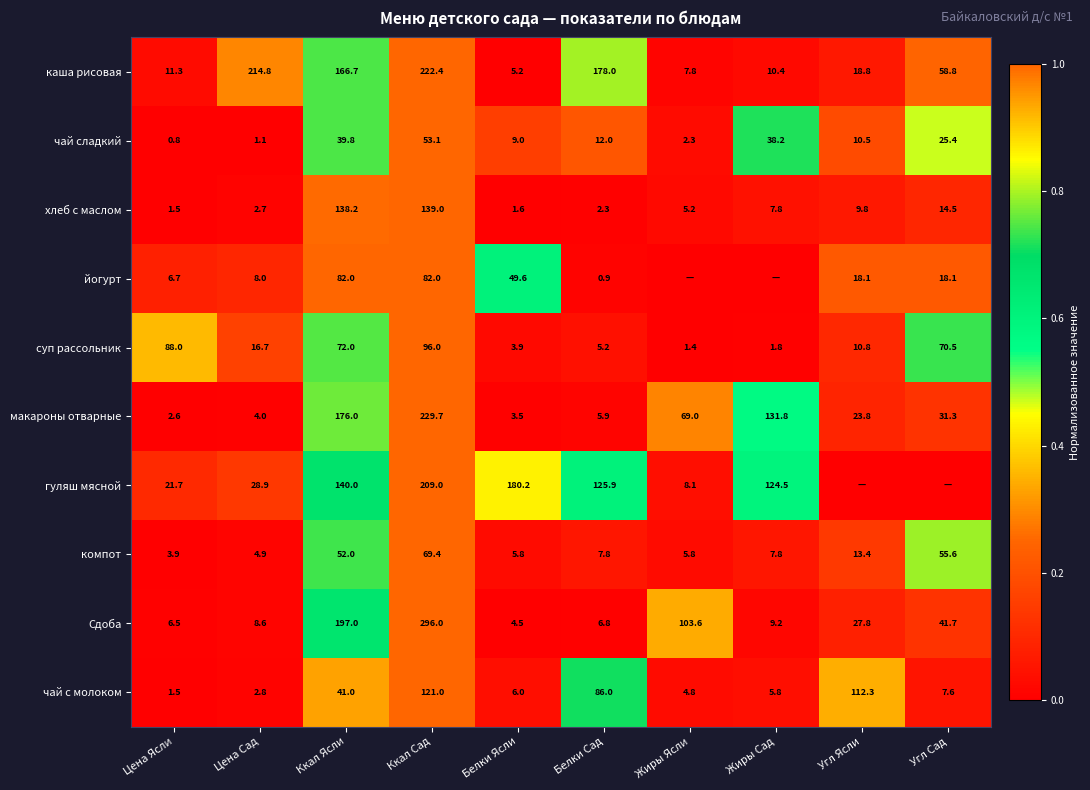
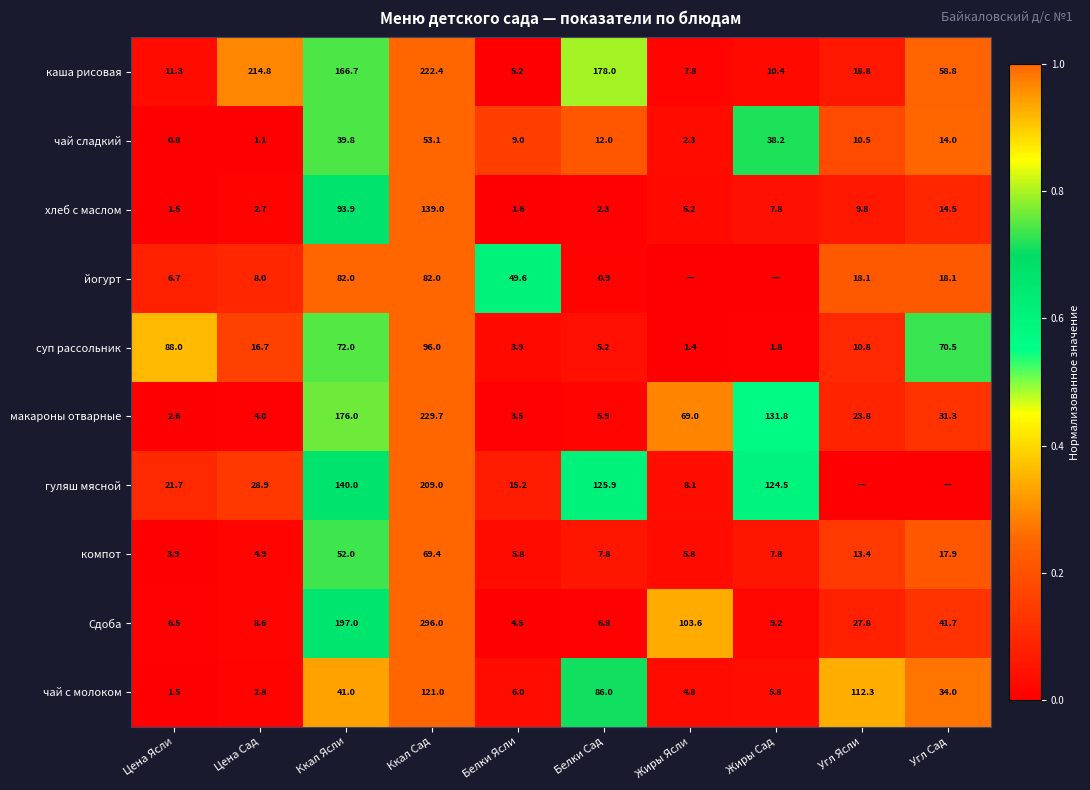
  {
    "каша рисовая": {
      "Цена Ясли": 11.3,
      "Цена Сад": 214.8,
      "Ккал Ясли": 166.7,
      "Ккал Сад": 222.4,
      "Белки Ясли": 5.2,
      "Белки Сад": 178.0,
      "Жиры Ясли": 7.8,
      "Жиры Сад": 10.4,
      "Угл Ясли": 18.8,
      "Угл Сад": 58.8
    },
    "чай сладкий": {
      "Цена Ясли": 0.8,
      "Цена Сад": 1.1,
      "Ккал Ясли": 39.8,
      "Ккал Сад": 53.1,
      "Белки Ясли": 9.0,
      "Белки Сад": 12.0,
      "Жиры Ясли": 2.3,
      "Жиры Сад": 38.2,
      "Угл Ясли": 10.5,
-     "Угл Сад": 25.4
+     "Угл Сад": 14.0
    },
    "хлеб с маслом": {
      "Цена Ясли": 1.5,
      "Цена Сад": 2.7,
-     "Ккал Ясли": 138.2,
+     "Ккал Ясли": 93.9,
      "Ккал Сад": 139.0,
      "Белки Ясли": 1.6,
      "Белки Сад": 2.3,
      "Жиры Ясли": 5.2,
      "Жиры Сад": 7.8,
      "Угл Ясли": 9.8,
      "Угл Сад": 14.5
    },
    "йогурт": {
      "Цена Ясли": 6.7,
      "Цена Сад": 8.0,
      "Ккал Ясли": 82.0,
      "Ккал Сад": 82.0,
      "Белки Ясли": 49.6,
      "Белки Сад": 0.9,
      "Угл Ясли": 18.1,
      "Угл Сад": 18.1
    },
    "суп рассольник": {
      "Цена Ясли": 88.0,
      "Цена Сад": 16.7,
      "Ккал Ясли": 72.0,
      "Ккал Сад": 96.0,
      "Белки Ясли": 3.9,
      "Белки Сад": 5.2,
      "Жиры Ясли": 1.4,
      "Жиры Сад": 1.8,
      "Угл Ясли": 10.8,
      "Угл Сад": 70.5
    },
    "макароны отварные": {
      "Цена Ясли": 2.6,
      "Цена Сад": 4.0,
      "Ккал Ясли": 176.0,
      "Ккал Сад": 229.7,
      "Белки Ясли": 3.5,
      "Белки Сад": 5.9,
      "Жиры Ясли": 69.0,
      "Жиры Сад": 131.8,
      "Угл Ясли": 23.8,
      "Угл Сад": 31.3
    },
    "гуляш мясной": {
      "Цена Ясли": 21.7,
      "Цена Сад": 28.9,
      "Ккал Ясли": 140.0,
      "Ккал Сад": 209.0,
-     "Белки Ясли": 180.2,
+     "Белки Ясли": 15.2,
      "Белки Сад": 125.9,
      "Жиры Ясли": 8.1,
      "Жиры Сад": 124.5
    },
    "компот": {
      "Цена Ясли": 3.9,
      "Цена Сад": 4.9,
      "Ккал Ясли": 52.0,
      "Ккал Сад": 69.4,
      "Белки Ясли": 5.8,
      "Белки Сад": 7.8,
      "Жиры Ясли": 5.8,
      "Жиры Сад": 7.8,
      "Угл Ясли": 13.4,
-     "Угл Сад": 55.6
+     "Угл Сад": 17.9
    },
    "Сдоба": {
      "Цена Ясли": 6.5,
      "Цена Сад": 8.6,
      "Ккал Ясли": 197.0,
      "Ккал Сад": 296.0,
      "Белки Ясли": 4.5,
      "Белки Сад": 6.8,
      "Жиры Ясли": 103.6,
      "Жиры Сад": 9.2,
      "Угл Ясли": 27.8,
      "Угл Сад": 41.7
    },
    "чай с молоком": {
      "Цена Ясли": 1.5,
      "Цена Сад": 2.8,
      "Ккал Ясли": 41.0,
      "Ккал Сад": 121.0,
      "Белки Ясли": 6.0,
      "Белки Сад": 86.0,
      "Жиры Ясли": 4.8,
      "Жиры Сад": 5.8,
      "Угл Ясли": 112.3,
-     "Угл Сад": 7.6
+     "Угл Сад": 34.0
    }
  }
